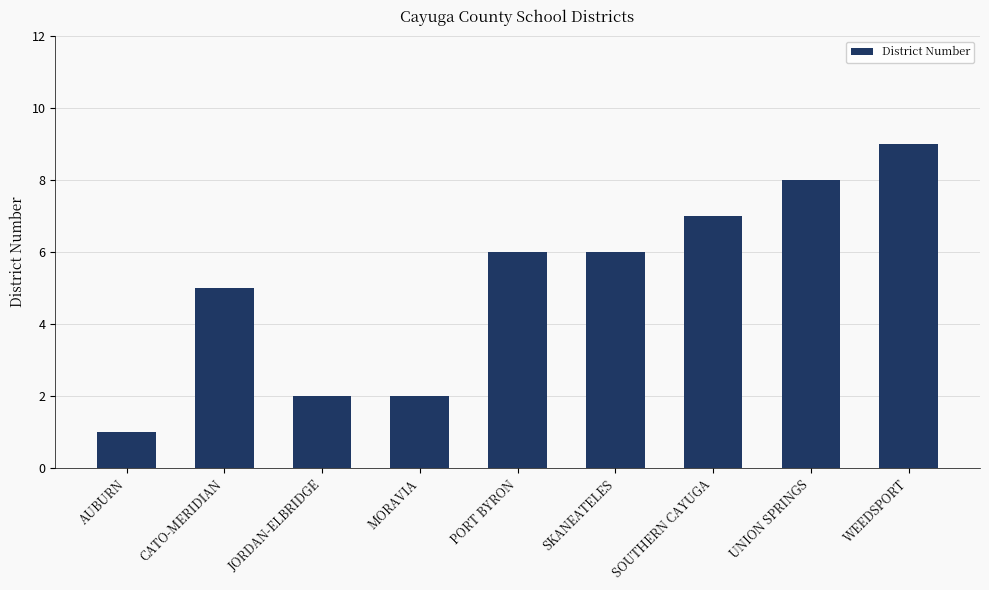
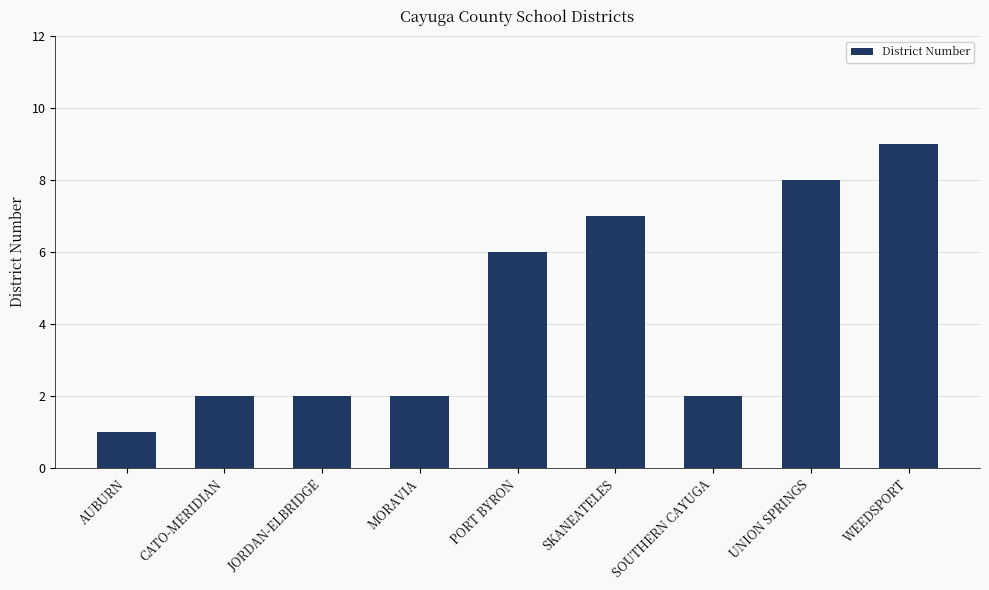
  {
    "AUBURN": 1,
-   "CATO-MERIDIAN": 5,
+   "CATO-MERIDIAN": 2,
    "JORDAN-ELBRIDGE": 2,
    "MORAVIA": 2,
    "PORT BYRON": 6,
-   "SKANEATELES": 6,
-   "SOUTHERN CAYUGA": 7,
+   "SKANEATELES": 7,
+   "SOUTHERN CAYUGA": 2,
    "UNION SPRINGS": 8,
    "WEEDSPORT": 9
  }
